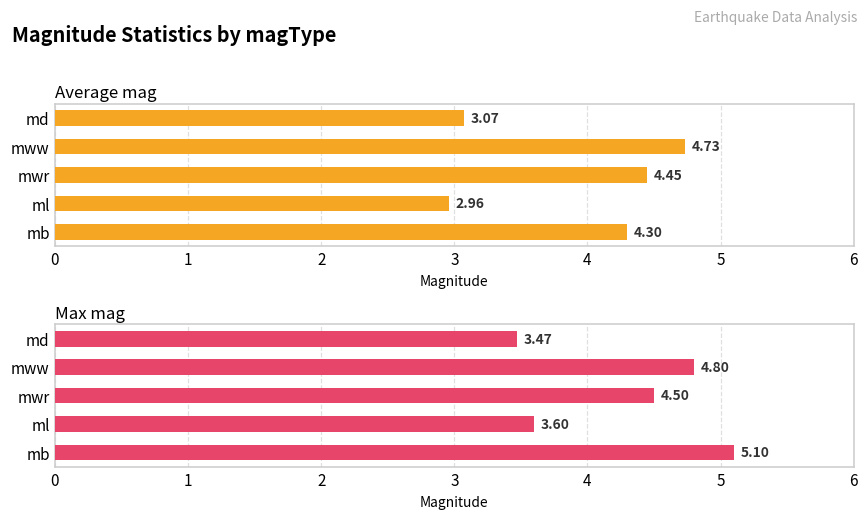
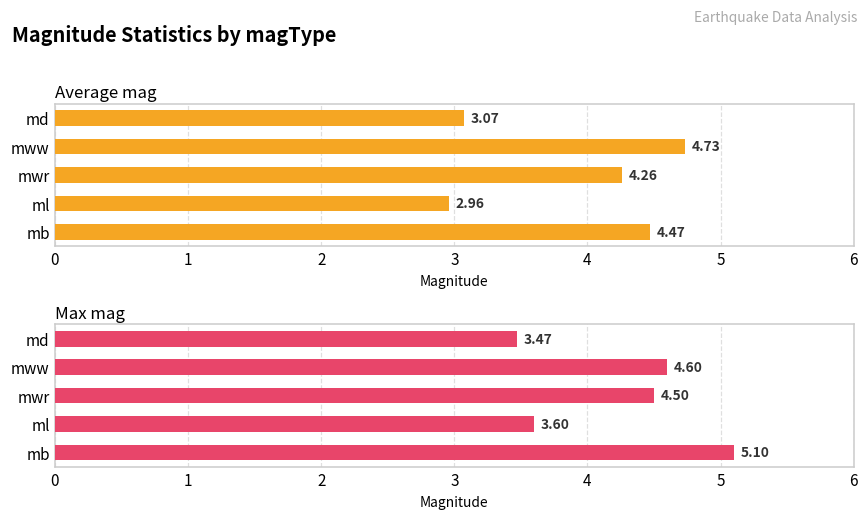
  {
    "Average mag": {
      "md": 3.07,
      "mww": 4.73,
-     "mwr": 4.45,
+     "mwr": 4.26,
      "ml": 2.96,
-     "mb": 4.30
+     "mb": 4.47
    },
    "Max mag": {
      "md": 3.47,
-     "mww": 4.80,
+     "mww": 4.60,
      "mwr": 4.50,
      "ml": 3.60,
      "mb": 5.10
    }
  }
